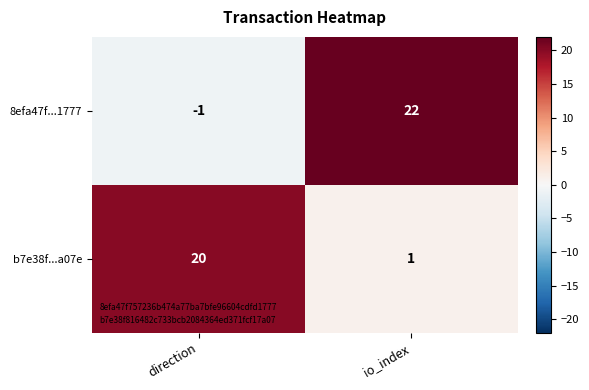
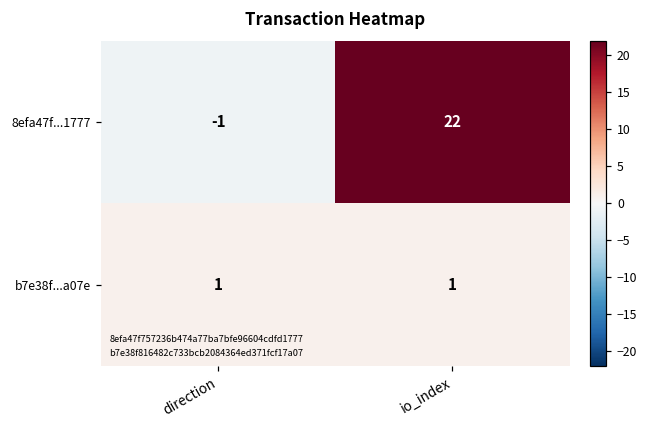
  {
    "8efa47f...1777": {
      "direction": -1,
      "io_index": 22
    },
    "b7e38f...a07e": {
-     "direction": 20,
+     "direction": 1,
      "io_index": 1
    }
  }
